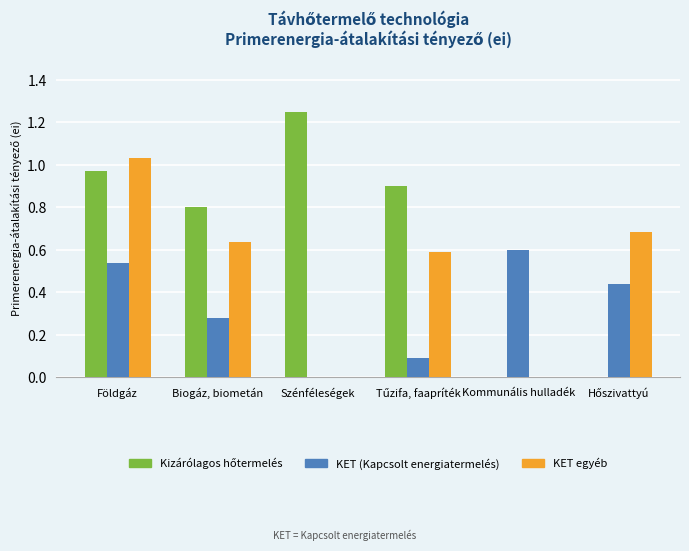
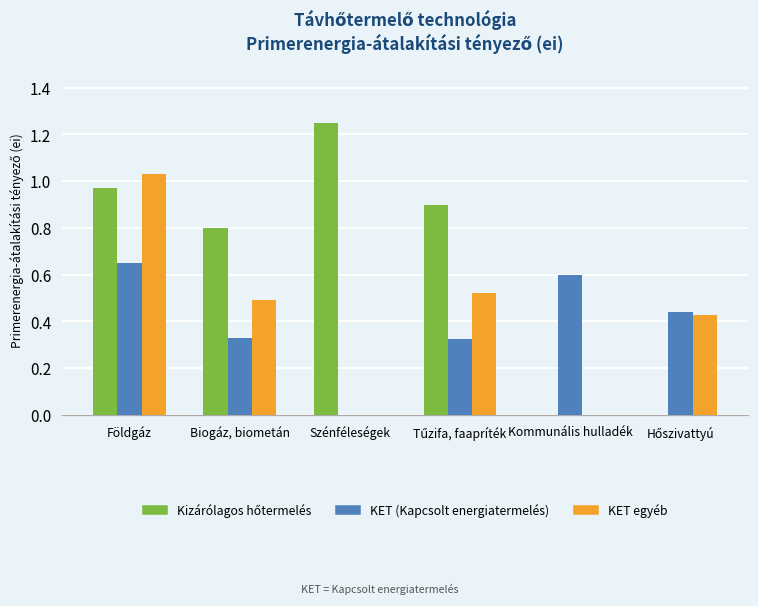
  {
    "Kizárólagos hőtermelés": {
      "Földgáz": 0.97,
      "Biogáz, biometán": 0.80,
      "Szénféleségek": 1.25,
      "Tűzifa, faapríték": 0.90,
      "Kommunális hulladék": 0.00,
      "Hőszivattyú": 0.00
    },
    "KET (Kapcsolt energiatermelés)": {
-     "Földgáz": 0.54,
-     "Biogáz, biometán": 0.28,
+     "Földgáz": 0.65,
+     "Biogáz, biometán": 0.33,
      "Szénféleségek": 0.00,
-     "Tűzifa, faapríték": 0.09,
+     "Tűzifa, faapríték": 0.32,
      "Kommunális hulladék": 0.60,
      "Hőszivattyú": 0.44
    },
    "KET egyéb": {
      "Földgáz": 1.03,
-     "Biogáz, biometán": 0.64,
+     "Biogáz, biometán": 0.49,
      "Szénféleségek": 0.00,
-     "Tűzifa, faapríték": 0.59,
+     "Tűzifa, faapríték": 0.52,
      "Kommunális hulladék": 0.00,
-     "Hőszivattyú": 0.68
+     "Hőszivattyú": 0.43
    }
  }
